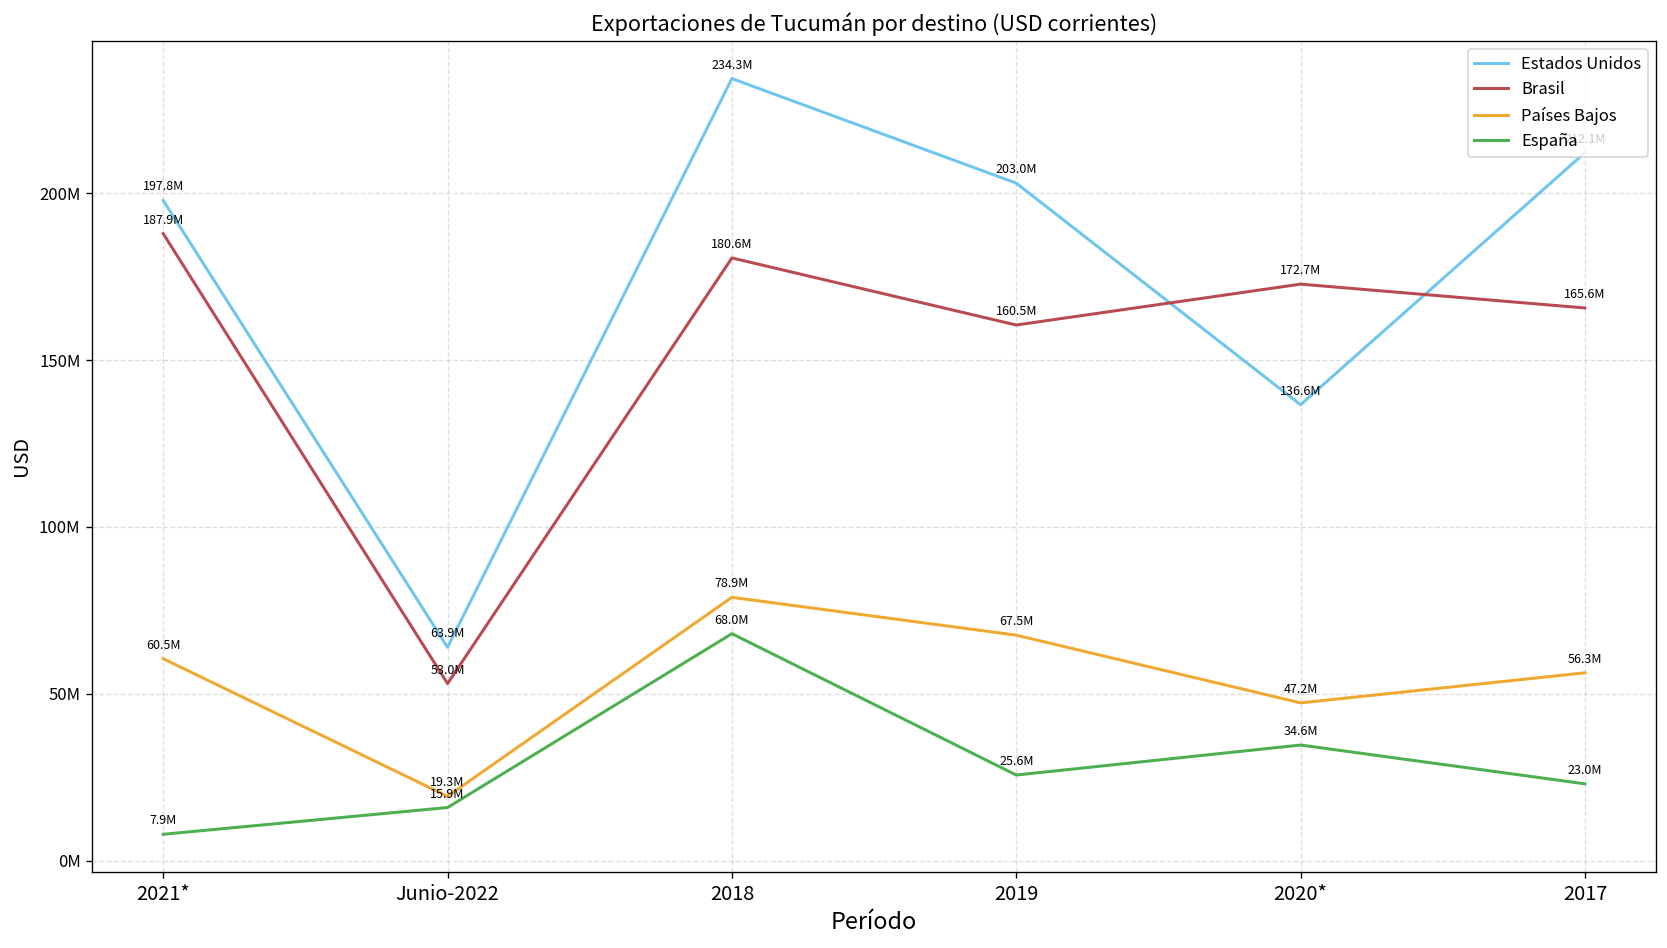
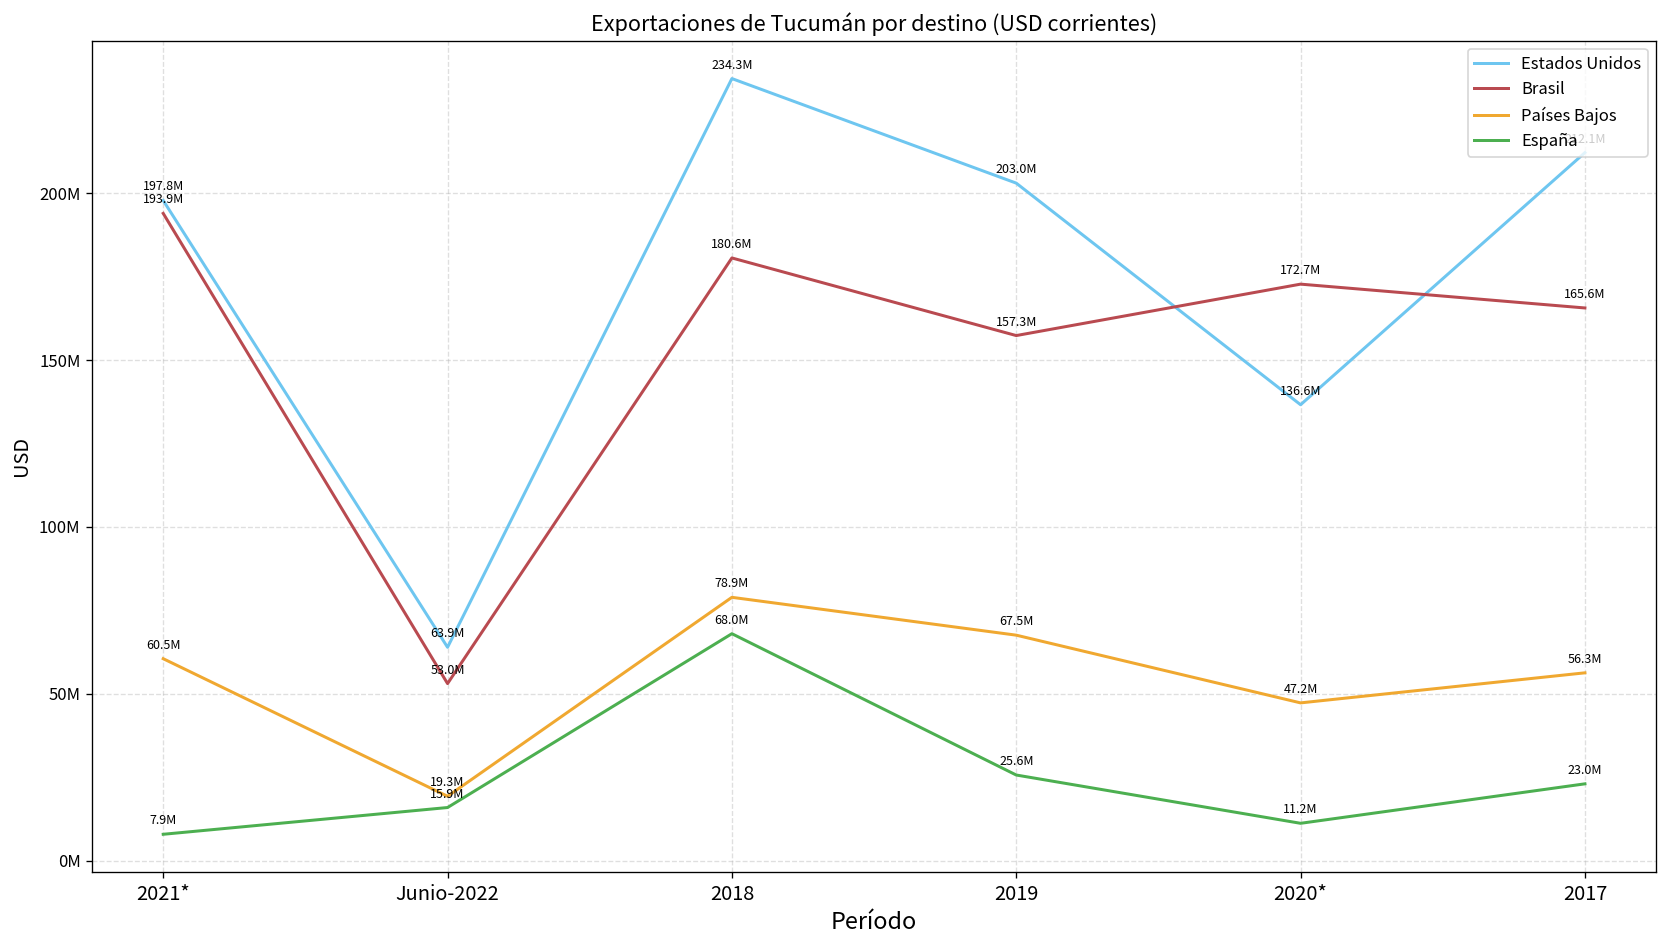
  {
    "Estados Unidos": {
      "2021*": "197.8M",
      "Junio-2022": "63.9M",
      "2018": "234.3M",
      "2019": "203.0M",
      "2020*": "136.6M"
    },
    "Brasil": {
-     "2021*": "187.9M",
+     "2021*": "193.9M",
      "Junio-2022": "53.0M",
      "2018": "180.6M",
-     "2019": "160.5M",
+     "2019": "157.3M",
      "2020*": "172.7M",
      "2017": "165.6M"
    },
    "Países Bajos": {
      "2021*": "60.5M",
      "Junio-2022": "19.3M",
      "2018": "78.9M",
      "2019": "67.5M",
      "2020*": "47.2M",
      "2017": "56.3M"
    },
    "España": {
      "2021*": "7.9M",
      "2018": "68.0M",
      "2019": "25.6M",
-     "2020*": "34.6M",
+     "2020*": "11.2M",
      "2017": "23.0M"
    }
  }
